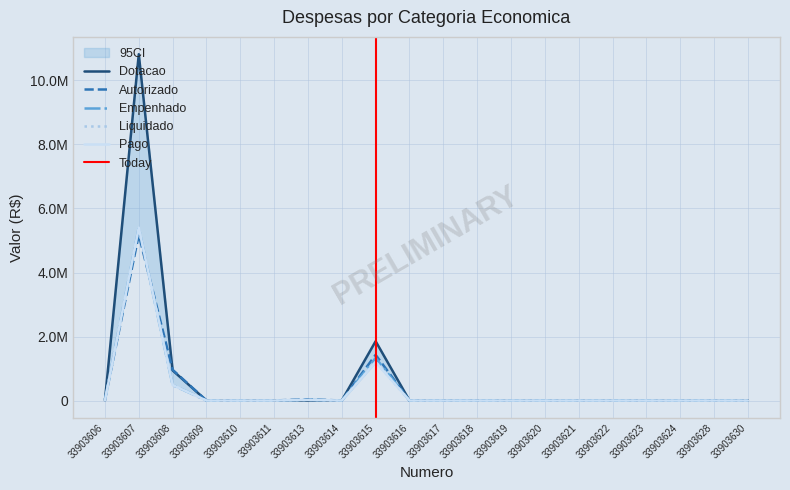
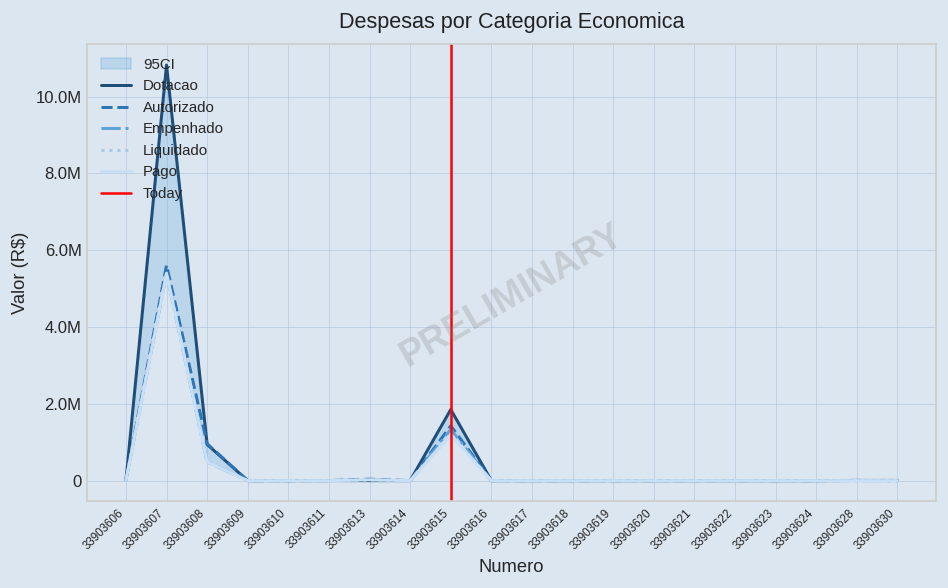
  {
    "Autorizado": {
-     "33903607": 5200000,
+     "33903607": 5600000,
      "33903615": 1400000
    }
  }
